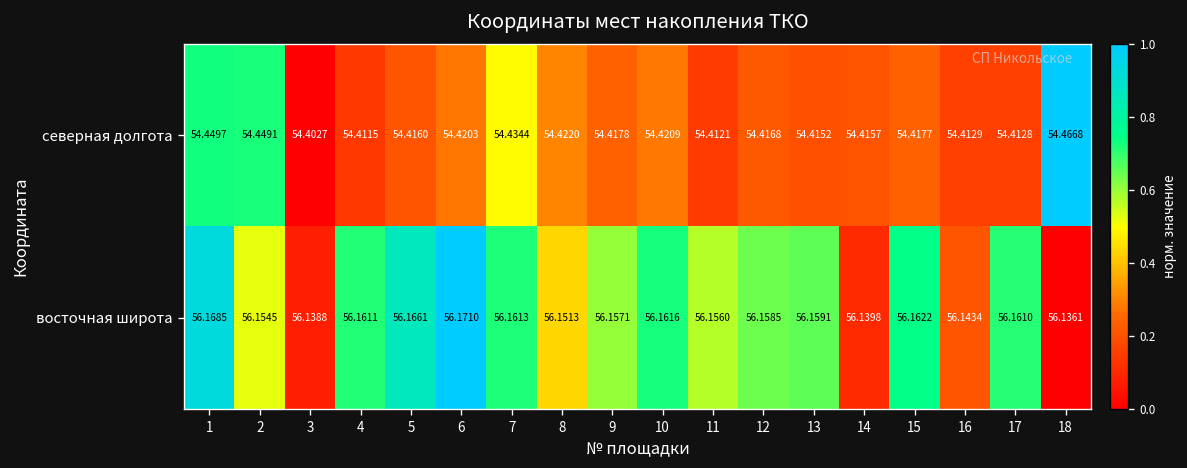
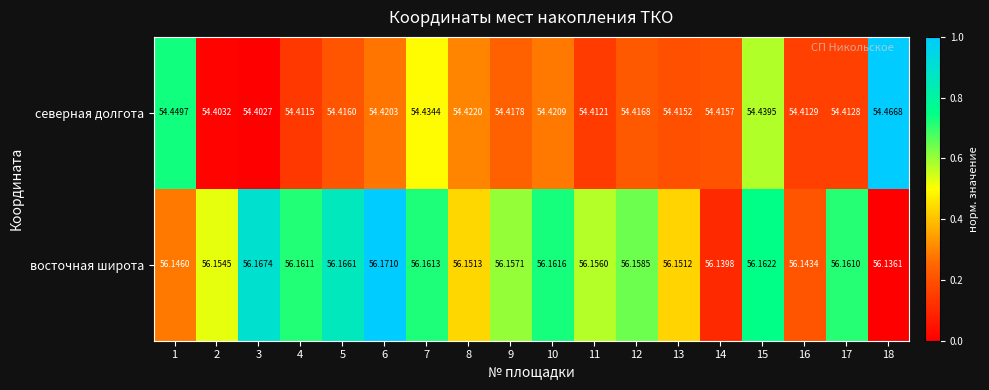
  {
    "северная долгота": {
      "1": 54.4497,
-     "2": 54.4491,
+     "2": 54.4032,
      "3": 54.4027,
      "4": 54.4115,
      "5": 54.4160,
      "6": 54.4203,
      "7": 54.4344,
      "8": 54.4220,
      "9": 54.4178,
      "10": 54.4209,
      "11": 54.4121,
      "12": 54.4168,
      "13": 54.4152,
      "14": 54.4157,
-     "15": 54.4177,
+     "15": 54.4395,
      "16": 54.4129,
      "18": 54.4668
    },
    "восточная широта": {
-     "1": 56.1685,
+     "1": 56.1460,
      "2": 56.1545,
-     "3": 56.1388,
+     "3": 56.1674,
      "4": 56.1611,
      "5": 56.1661,
      "6": 56.1710,
      "7": 56.1613,
      "8": 56.1513,
      "9": 56.1571,
      "10": 56.1616,
      "11": 56.1560,
      "12": 56.1585,
-     "13": 56.1591,
+     "13": 56.1512,
      "14": 56.1398,
      "15": 56.1622,
      "16": 56.1434,
      "17": 56.1610,
      "18": 56.1361
    }
  }
